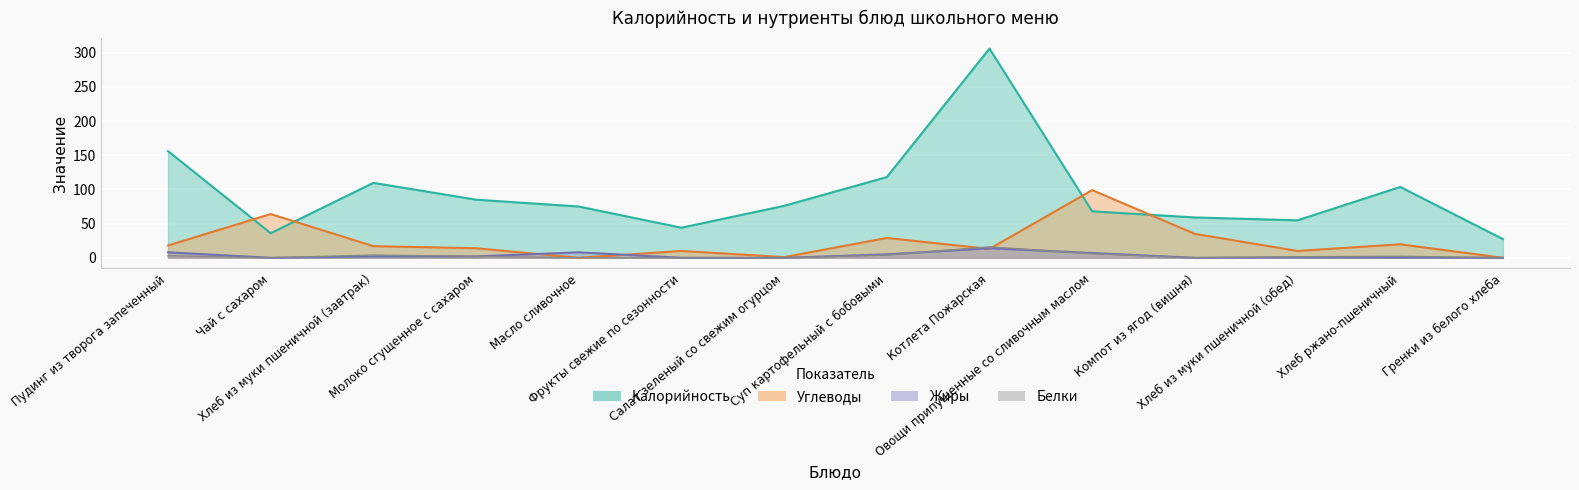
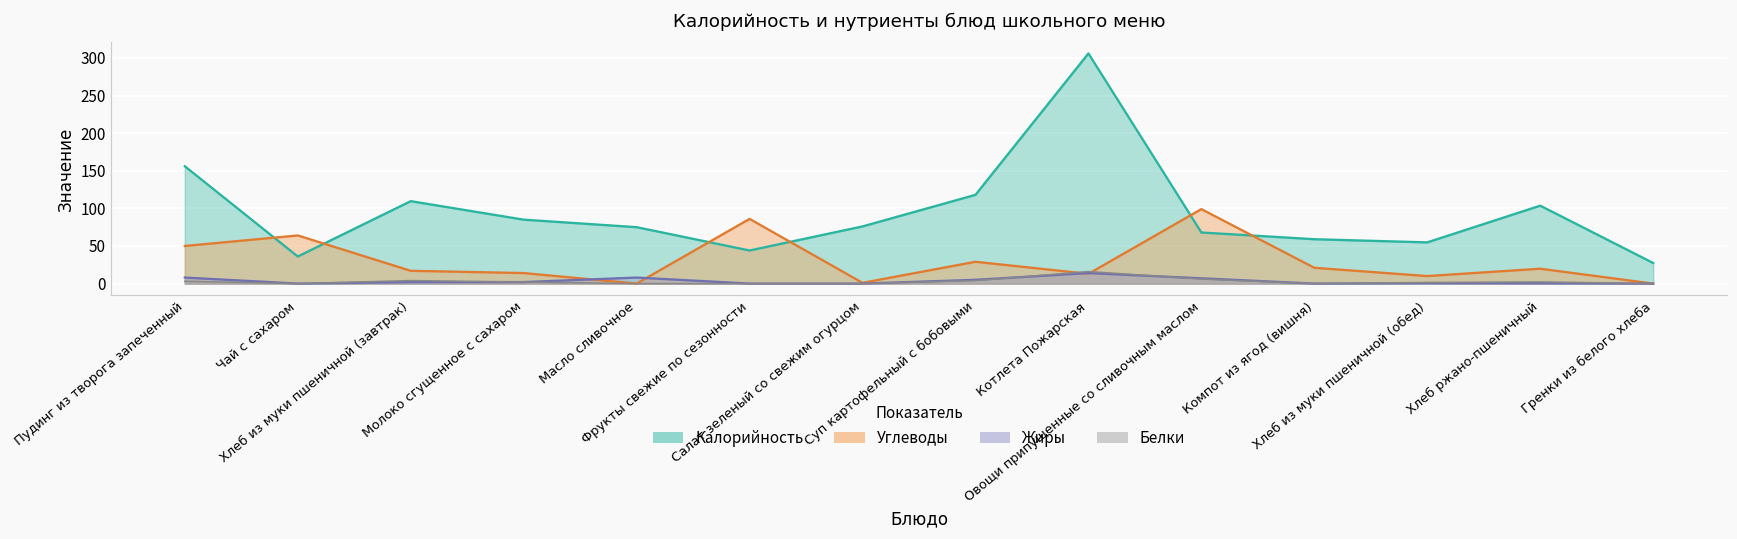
  {
    "Углеводы": {
-     "Пудинг из творога запеченный": 20,
+     "Пудинг из творога запеченный": 50,
      "Чай с сахаром": 60,
      "Хлеб из муки пшеничной (завтрак)": 20,
      "Молоко сгущенное с сахаром": 10,
-     "Фрукты свежие по сезонности": 10,
+     "Фрукты свежие по сезонности": 90,
      "Суп картофельный с бобовыми": 30,
      "Овощи припущенные со сливочным маслом": 100,
-     "Компот из ягод (вишня)": 40,
+     "Компот из ягод (вишня)": 20,
      "Хлеб из муки пшеничной (обед)": 10,
      "Хлеб ржано-пшеничный": 20
    }
  }
